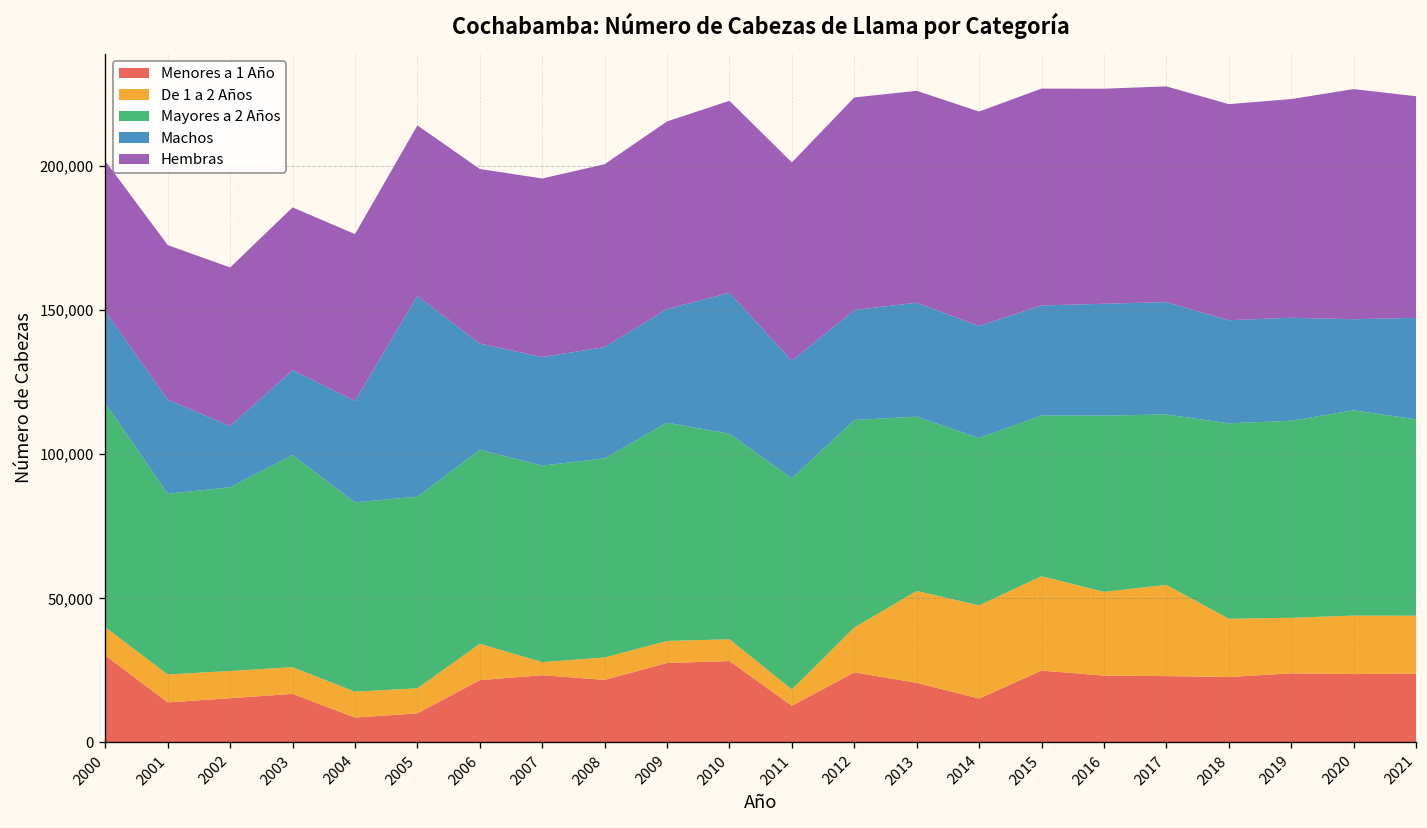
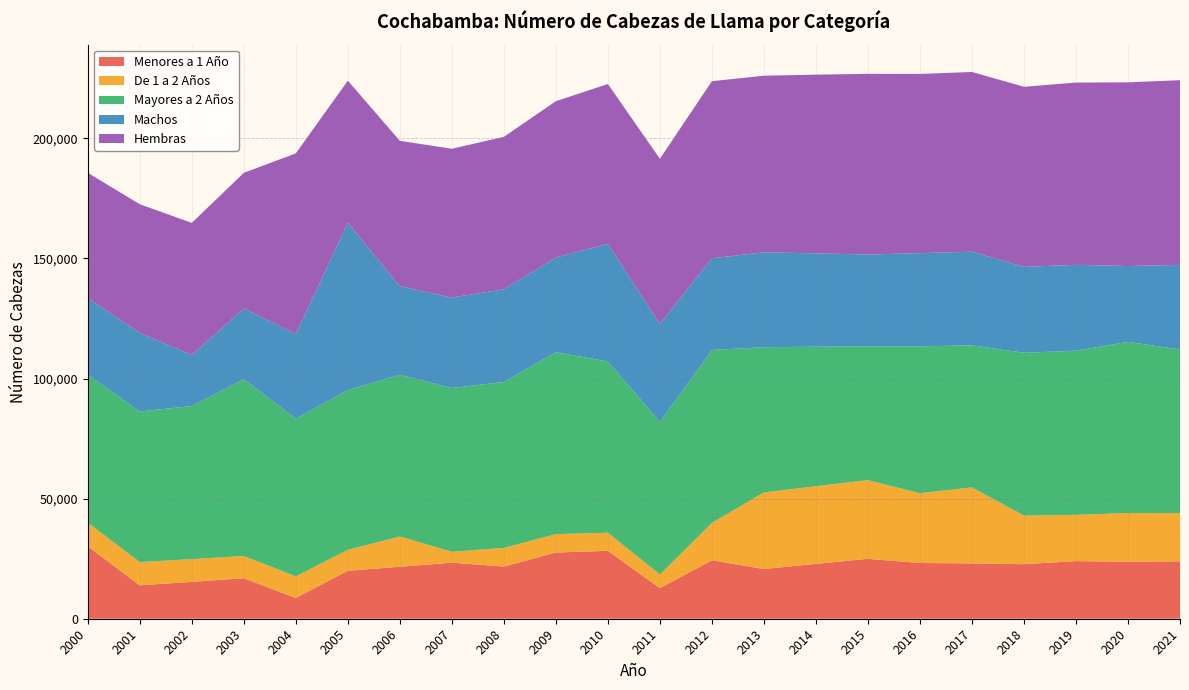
  {
    "Menores a 1 Año": {
      "2000": "30,000",
      "2001": "14,000",
      "2002": "15,000",
      "2003": "17,000",
      "2004": "9,000",
-     "2005": "10,000",
+     "2005": "20,000",
      "2006": "22,000",
      "2007": "23,000",
      "2008": "22,000",
      "2009": "28,000",
      "2010": "28,000",
      "2011": "13,000",
      "2012": "24,000",
      "2013": "21,000",
-     "2014": "15,000",
+     "2014": "23,000",
      "2015": "25,000",
      "2016": "23,000",
      "2017": "23,000",
      "2018": "23,000",
      "2019": "24,000",
      "2020": "24,000",
      "2021": "24,000"
    },
    "De 1 a 2 Años": {
      "2000": "10,000",
      "2001": "10,000",
      "2002": "9,000",
      "2003": "9,000",
      "2004": "9,000",
      "2005": "9,000",
      "2006": "13,000",
      "2007": "5,000",
      "2008": "8,000",
      "2009": "8,000",
      "2010": "8,000",
      "2011": "6,000",
      "2012": "16,000",
      "2013": "32,000",
      "2014": "32,000",
      "2015": "33,000",
      "2016": "29,000",
      "2017": "32,000",
      "2018": "20,000",
      "2019": "19,000",
      "2020": "20,000",
      "2021": "20,000"
    },
    "Mayores a 2 Años": {
-     "2000": "78,000",
+     "2000": "62,000",
      "2001": "63,000",
      "2002": "64,000",
      "2003": "74,000",
      "2004": "66,000",
      "2005": "66,000",
      "2006": "67,000",
      "2007": "68,000",
      "2008": "69,000",
      "2009": "76,000",
      "2010": "71,000",
-     "2011": "73,000",
+     "2011": "63,000",
      "2012": "72,000",
      "2013": "60,000",
      "2014": "58,000",
      "2015": "56,000",
      "2016": "61,000",
      "2017": "59,000",
      "2018": "68,000",
      "2019": "68,000",
      "2020": "71,000",
      "2021": "68,000"
    },
    "Machos": {
      "2000": "32,000",
      "2001": "33,000",
      "2002": "21,000",
      "2003": "29,000",
      "2004": "35,000",
      "2005": "70,000",
      "2006": "37,000",
      "2007": "38,000",
      "2008": "39,000",
      "2009": "39,000",
      "2010": "49,000",
      "2011": "41,000",
      "2012": "38,000",
      "2013": "40,000",
      "2014": "39,000",
      "2015": "38,000",
      "2016": "39,000",
      "2017": "39,000",
      "2018": "36,000",
      "2019": "36,000",
      "2020": "32,000",
      "2021": "35,000"
    },
    "Hembras": {
      "2000": "52,000",
      "2001": "54,000",
      "2002": "55,000",
      "2003": "56,000",
-     "2004": "58,000",
+     "2004": "75,000",
      "2005": "59,000",
      "2006": "61,000",
      "2007": "62,000",
      "2008": "63,000",
      "2009": "65,000",
      "2010": "67,000",
      "2011": "69,000",
      "2012": "74,000",
      "2013": "74,000",
      "2014": "74,000",
      "2015": "75,000",
      "2016": "75,000",
      "2017": "75,000",
      "2018": "75,000",
      "2019": "76,000",
-     "2020": "80,000",
+     "2020": "76,000",
      "2021": "77,000"
    }
  }
